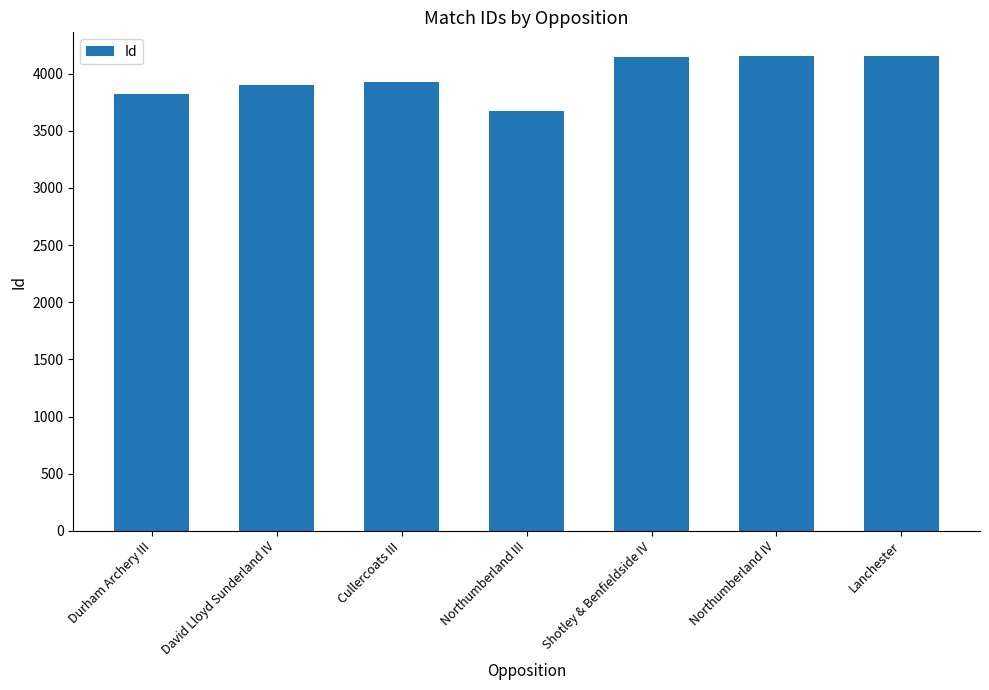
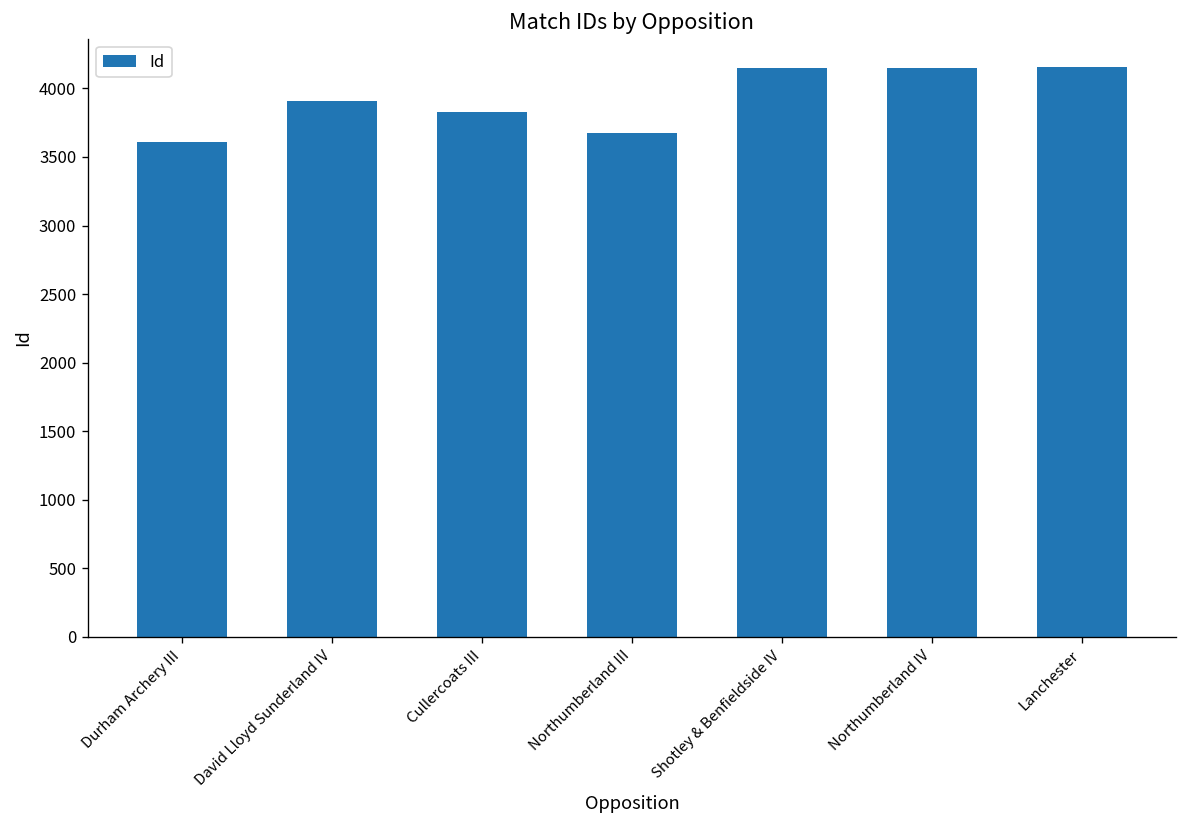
  {
-   "Durham Archery III": 3830,
+   "Durham Archery III": 3610,
    "David Lloyd Sunderland IV": 3910,
-   "Cullercoats III": 3930,
+   "Cullercoats III": 3830,
    "Northumberland III": 3670,
    "Shotley & Benfieldside IV": 4150,
    "Northumberland IV": 4150,
    "Lanchester": 4150
  }
